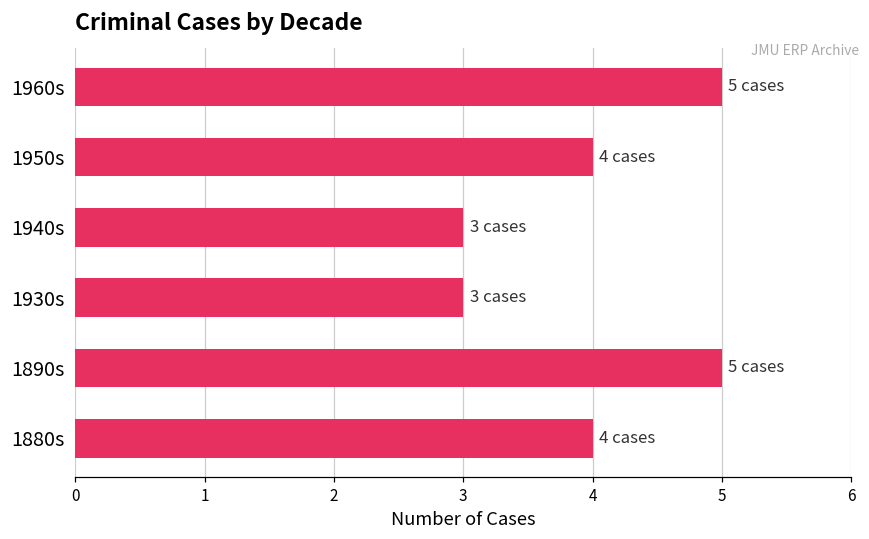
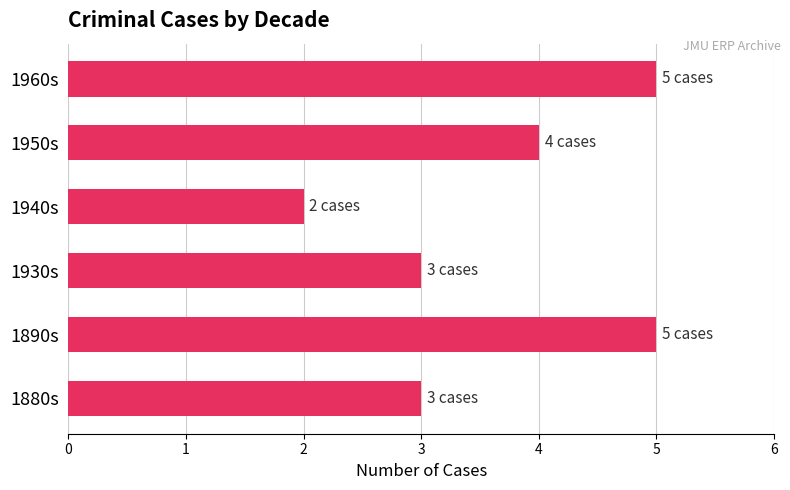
  {
    "1960s": 5,
    "1950s": 4,
-   "1940s": 3,
+   "1940s": 2,
    "1930s": 3,
    "1890s": 5,
-   "1880s": 4
+   "1880s": 3
  }
